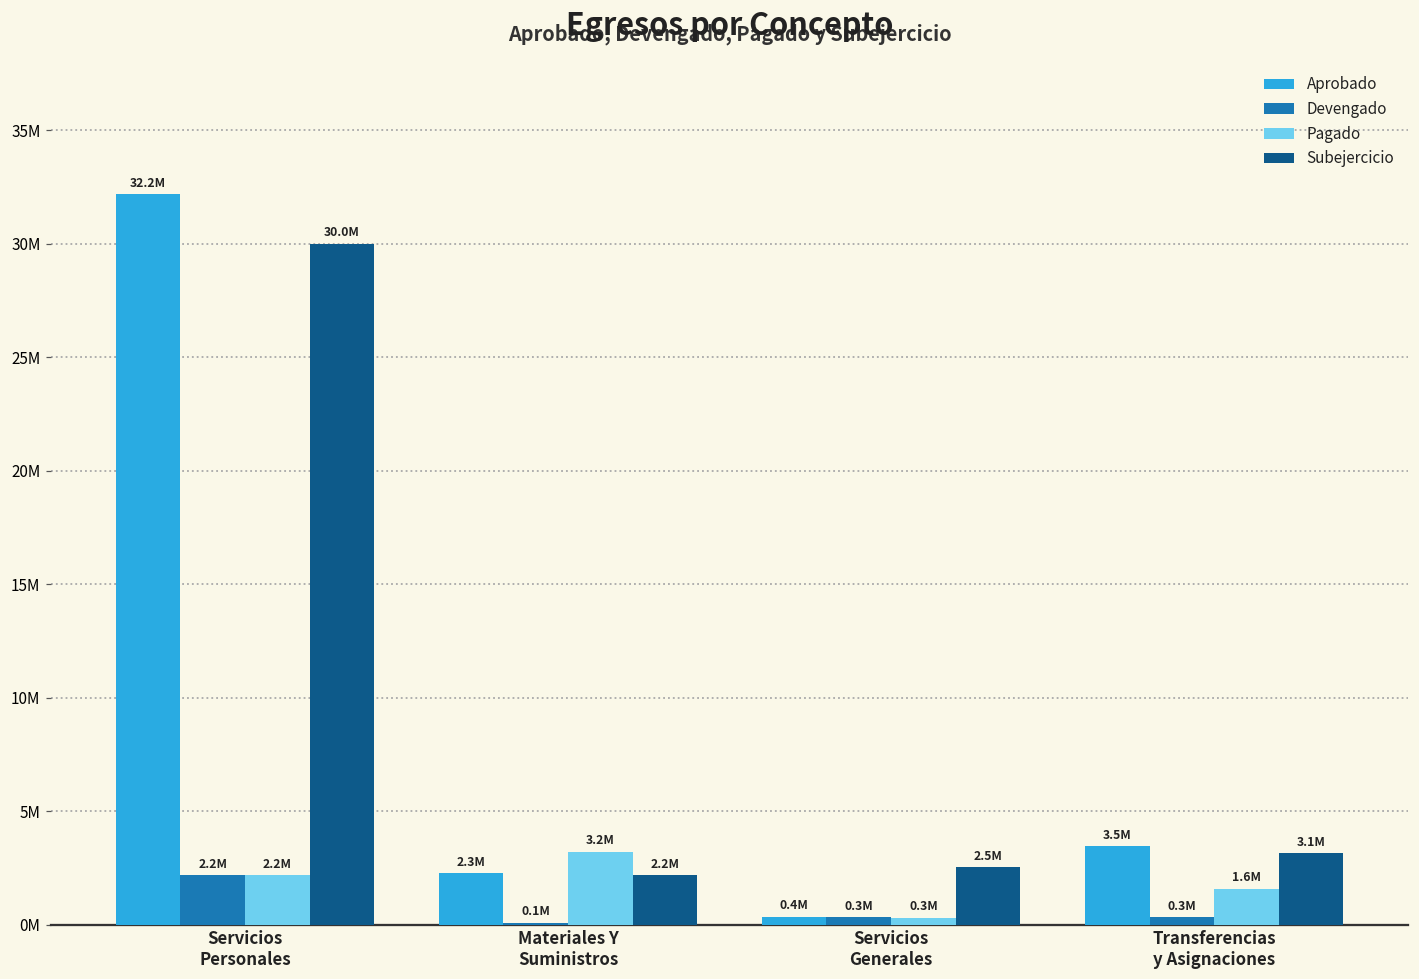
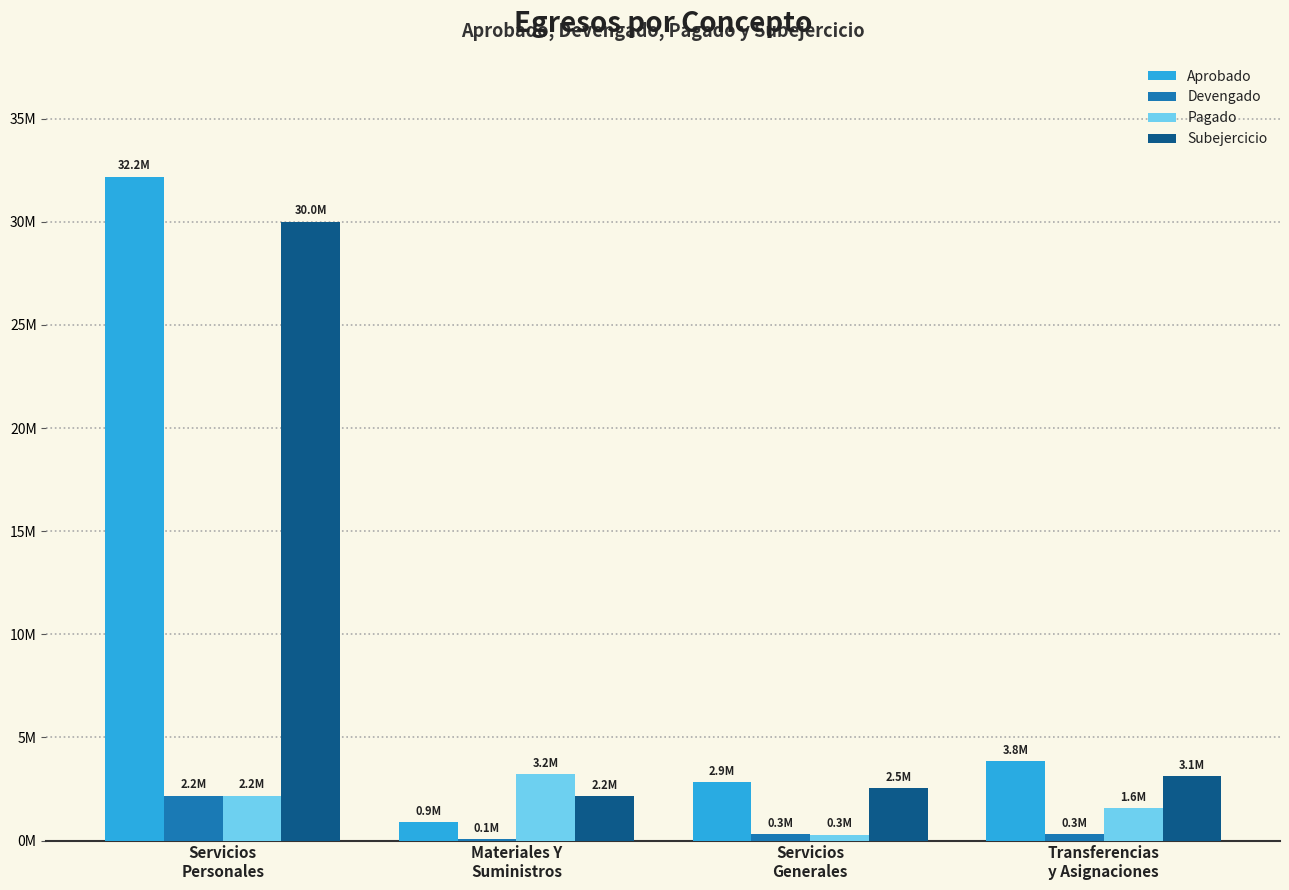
  {
    "Aprobado": {
      "Servicios Personales": "32.2M",
-     "Materiales Y Suministros": "2.3M",
-     "Servicios Generales": "0.4M",
-     "Transferencias y Asignaciones": "3.5M"
+     "Materiales Y Suministros": "0.9M",
+     "Servicios Generales": "2.9M",
+     "Transferencias y Asignaciones": "3.8M"
    },
    "Pagado": {
      "Servicios Personales": "2.2M",
      "Materiales Y Suministros": "3.2M",
      "Servicios Generales": "0.3M",
      "Transferencias y Asignaciones": "1.6M"
    }
  }
